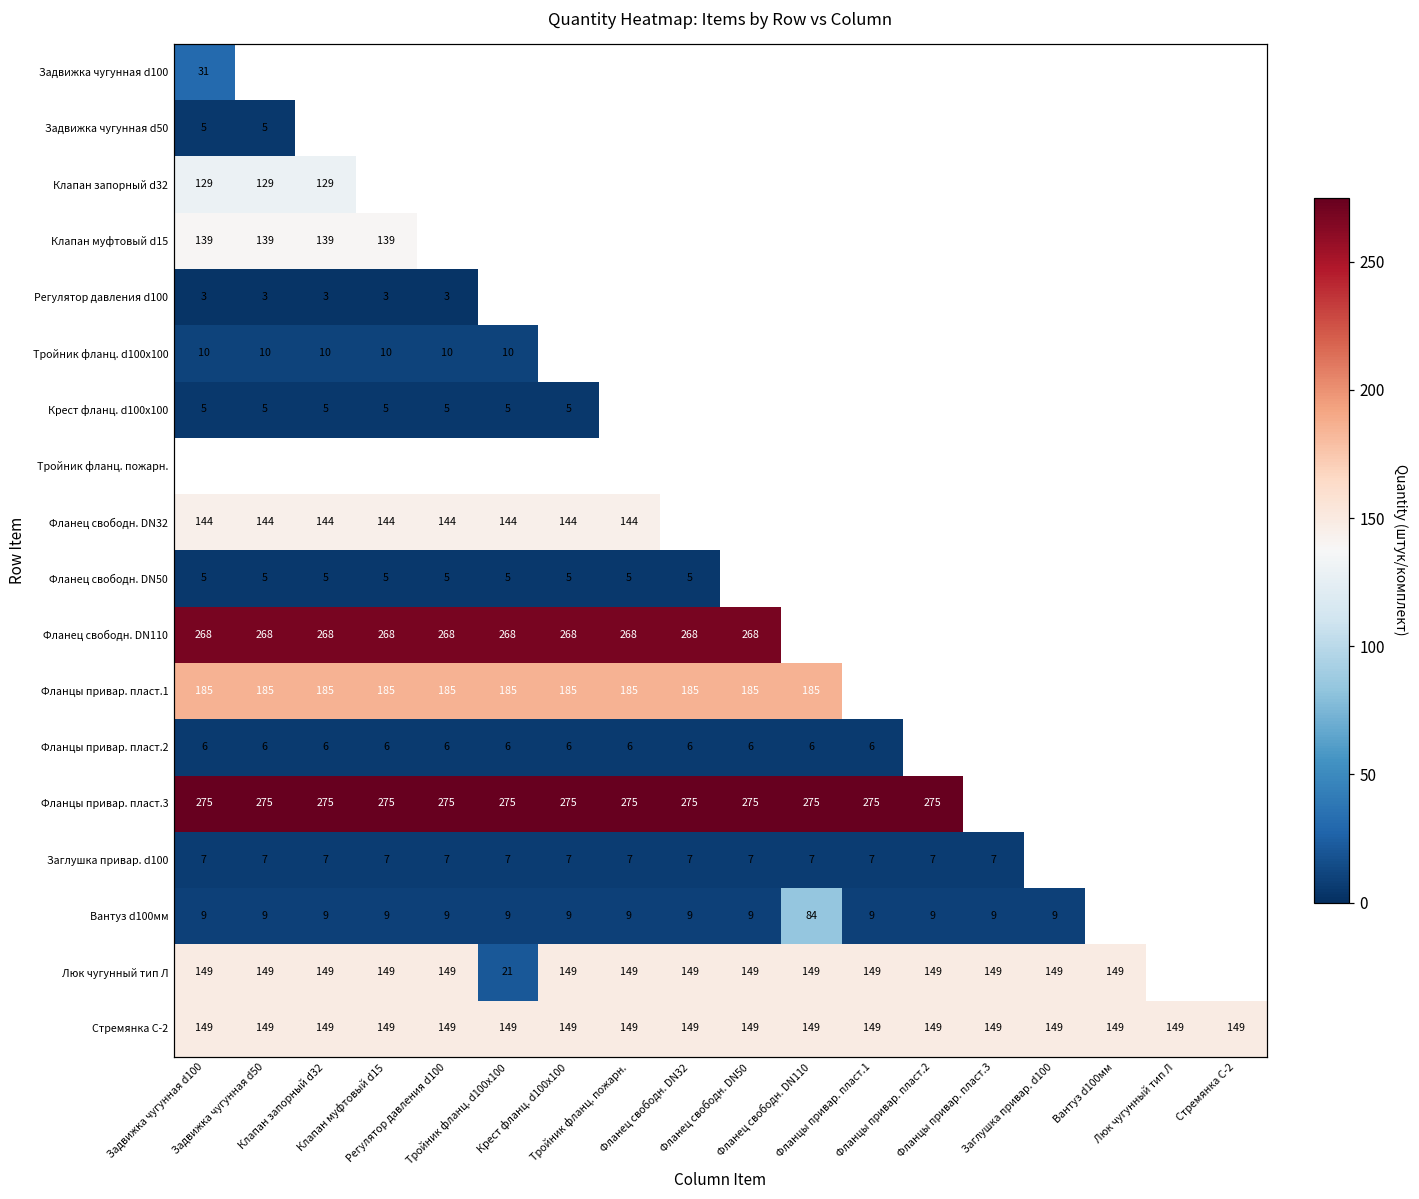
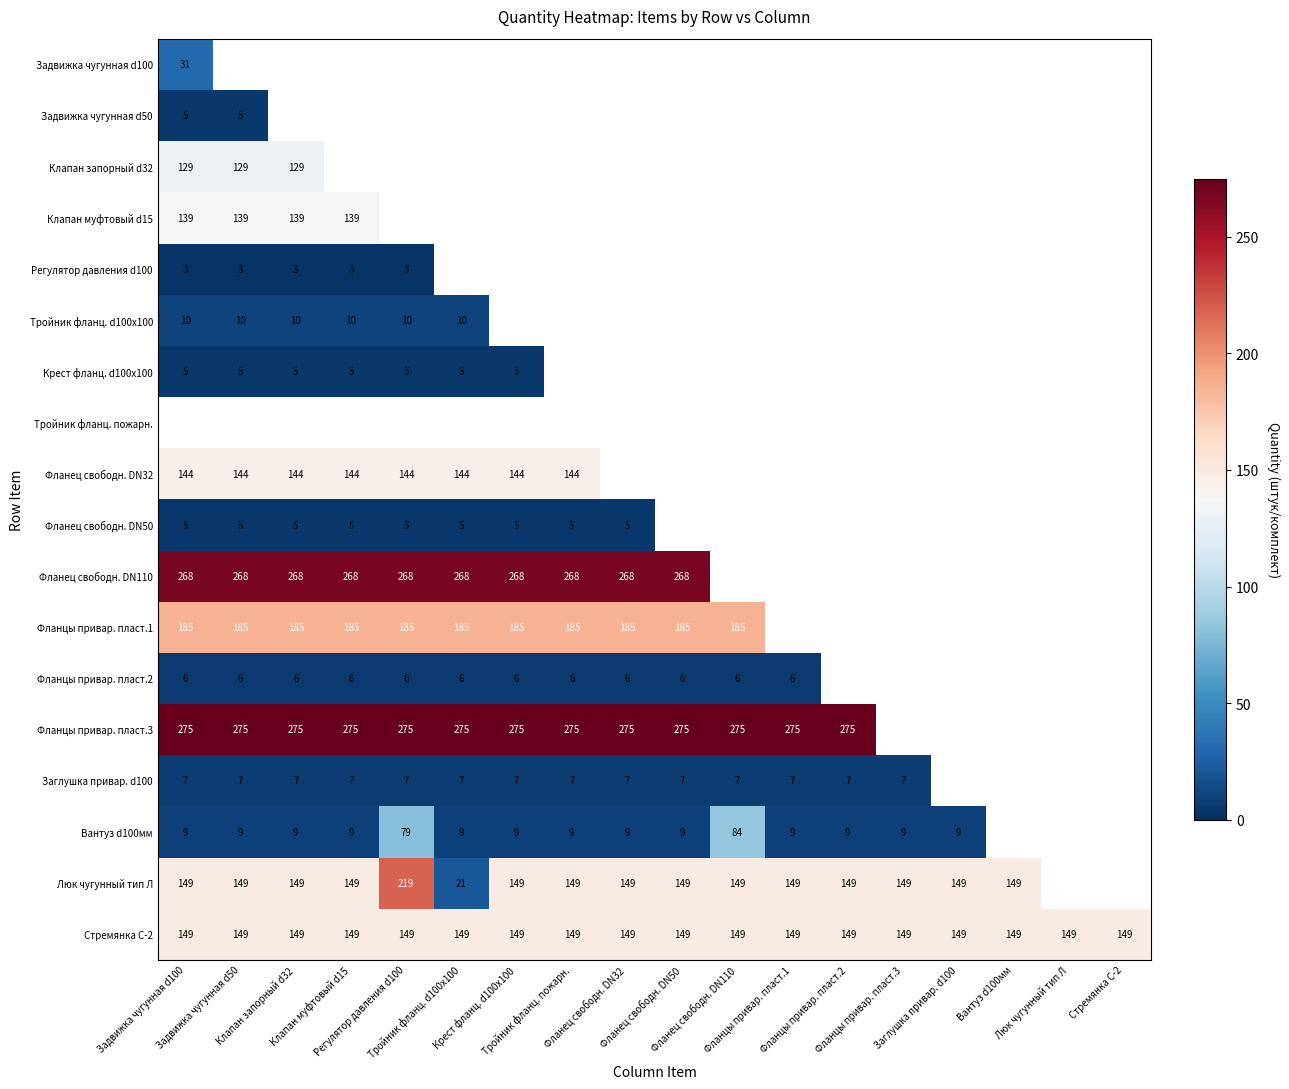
  {
    "Задвижка чугунная d100": {
      "Задвижка чугунная d100": 31
    },
    "Задвижка чугунная d50": {
      "Задвижка чугунная d100": 5,
      "Задвижка чугунная d50": 5
    },
    "Клапан запорный d32": {
      "Задвижка чугунная d100": 129,
      "Задвижка чугунная d50": 129,
      "Клапан запорный d32": 129
    },
    "Клапан муфтовый d15": {
      "Задвижка чугунная d100": 139,
      "Задвижка чугунная d50": 139,
      "Клапан запорный d32": 139,
      "Клапан муфтовый d15": 139
    },
    "Регулятор давления d100": {
      "Задвижка чугунная d100": 3,
      "Задвижка чугунная d50": 3,
      "Клапан запорный d32": 3,
      "Клапан муфтовый d15": 3,
      "Регулятор давления d100": 3
    },
    "Тройник фланц. d100x100": {
      "Задвижка чугунная d100": 10,
      "Задвижка чугунная d50": 10,
      "Клапан запорный d32": 10,
      "Клапан муфтовый d15": 10,
      "Регулятор давления d100": 10,
      "Тройник фланц. d100x100": 10
    },
    "Крест фланц. d100x100": {
      "Задвижка чугунная d100": 5,
      "Задвижка чугунная d50": 5,
      "Клапан запорный d32": 5,
      "Клапан муфтовый d15": 5,
      "Регулятор давления d100": 5,
      "Тройник фланц. d100x100": 5,
      "Крест фланц. d100x100": 5
    },
    "Фланец свободн. DN32": {
      "Задвижка чугунная d100": 144,
      "Задвижка чугунная d50": 144,
      "Клапан запорный d32": 144,
      "Клапан муфтовый d15": 144,
      "Регулятор давления d100": 144,
      "Тройник фланц. d100x100": 144,
      "Крест фланц. d100x100": 144,
      "Тройник фланц. пожарн.": 144
    },
    "Фланец свободн. DN50": {
      "Задвижка чугунная d100": 5,
      "Задвижка чугунная d50": 5,
      "Клапан запорный d32": 5,
      "Клапан муфтовый d15": 5,
      "Регулятор давления d100": 5,
      "Тройник фланц. d100x100": 5,
      "Крест фланц. d100x100": 5,
      "Тройник фланц. пожарн.": 5,
      "Фланец свободн. DN32": 5
    },
    "Фланец свободн. DN110": {
      "Задвижка чугунная d100": 268,
      "Задвижка чугунная d50": 268,
      "Клапан запорный d32": 268,
      "Клапан муфтовый d15": 268,
      "Регулятор давления d100": 268,
      "Тройник фланц. d100x100": 268,
      "Крест фланц. d100x100": 268,
      "Тройник фланц. пожарн.": 268,
      "Фланец свободн. DN32": 268,
      "Фланец свободн. DN50": 268
    },
    "Фланцы привар. пласт.1": {
      "Задвижка чугунная d100": 185,
      "Задвижка чугунная d50": 185,
      "Клапан запорный d32": 185,
      "Клапан муфтовый d15": 185,
      "Регулятор давления d100": 185,
      "Тройник фланц. d100x100": 185,
      "Крест фланц. d100x100": 185,
      "Тройник фланц. пожарн.": 185,
      "Фланец свободн. DN32": 185,
      "Фланец свободн. DN50": 185,
      "Фланец свободн. DN110": 185
    },
    "Фланцы привар. пласт.2": {
      "Задвижка чугунная d100": 6,
      "Задвижка чугунная d50": 6,
      "Клапан запорный d32": 6,
      "Клапан муфтовый d15": 6,
      "Регулятор давления d100": 6,
      "Тройник фланц. d100x100": 6,
      "Крест фланц. d100x100": 6,
      "Тройник фланц. пожарн.": 6,
      "Фланец свободн. DN32": 6,
      "Фланец свободн. DN50": 6,
      "Фланец свободн. DN110": 6,
      "Фланцы привар. пласт.1": 6
    },
    "Фланцы привар. пласт.3": {
      "Задвижка чугунная d100": 275,
      "Задвижка чугунная d50": 275,
      "Клапан запорный d32": 275,
      "Клапан муфтовый d15": 275,
      "Регулятор давления d100": 275,
      "Тройник фланц. d100x100": 275,
      "Крест фланц. d100x100": 275,
      "Тройник фланц. пожарн.": 275,
      "Фланец свободн. DN32": 275,
      "Фланец свободн. DN50": 275,
      "Фланец свободн. DN110": 275,
      "Фланцы привар. пласт.1": 275,
      "Фланцы привар. пласт.2": 275
    },
    "Заглушка привар. d100": {
      "Задвижка чугунная d100": 7,
      "Задвижка чугунная d50": 7,
      "Клапан запорный d32": 7,
      "Клапан муфтовый d15": 7,
      "Регулятор давления d100": 7,
      "Тройник фланц. d100x100": 7,
      "Крест фланц. d100x100": 7,
      "Тройник фланц. пожарн.": 7,
      "Фланец свободн. DN32": 7,
      "Фланец свободн. DN50": 7,
      "Фланец свободн. DN110": 7,
      "Фланцы привар. пласт.1": 7,
      "Фланцы привар. пласт.2": 7,
      "Фланцы привар. пласт.3": 7
    },
    "Вантуз d100мм": {
      "Задвижка чугунная d100": 9,
      "Задвижка чугунная d50": 9,
      "Клапан запорный d32": 9,
      "Клапан муфтовый d15": 9,
-     "Регулятор давления d100": 9,
+     "Регулятор давления d100": 79,
      "Тройник фланц. d100x100": 9,
      "Крест фланц. d100x100": 9,
      "Тройник фланц. пожарн.": 9,
      "Фланец свободн. DN32": 9,
      "Фланец свободн. DN50": 9,
      "Фланец свободн. DN110": 84,
      "Фланцы привар. пласт.1": 9,
      "Фланцы привар. пласт.2": 9,
      "Фланцы привар. пласт.3": 9,
      "Заглушка привар. d100": 9
    },
    "Люк чугунный тип Л": {
      "Задвижка чугунная d100": 149,
      "Задвижка чугунная d50": 149,
      "Клапан запорный d32": 149,
      "Клапан муфтовый d15": 149,
-     "Регулятор давления d100": 149,
+     "Регулятор давления d100": 219,
      "Тройник фланц. d100x100": 21,
      "Крест фланц. d100x100": 149,
      "Тройник фланц. пожарн.": 149,
      "Фланец свободн. DN32": 149,
      "Фланец свободн. DN50": 149,
      "Фланец свободн. DN110": 149,
      "Фланцы привар. пласт.1": 149,
      "Фланцы привар. пласт.2": 149,
      "Фланцы привар. пласт.3": 149,
      "Заглушка привар. d100": 149,
      "Вантуз d100мм": 149
    },
    "Стремянка С-2": {
      "Задвижка чугунная d100": 149,
      "Задвижка чугунная d50": 149,
      "Клапан запорный d32": 149,
      "Клапан муфтовый d15": 149,
      "Регулятор давления d100": 149,
      "Тройник фланц. d100x100": 149,
      "Крест фланц. d100x100": 149,
      "Тройник фланц. пожарн.": 149,
      "Фланец свободн. DN32": 149,
      "Фланец свободн. DN50": 149,
      "Фланец свободн. DN110": 149,
      "Фланцы привар. пласт.1": 149,
      "Фланцы привар. пласт.2": 149,
      "Фланцы привар. пласт.3": 149,
      "Заглушка привар. d100": 149,
      "Вантуз d100мм": 149,
      "Люк чугунный тип Л": 149,
      "Стремянка С-2": 149
    }
  }
